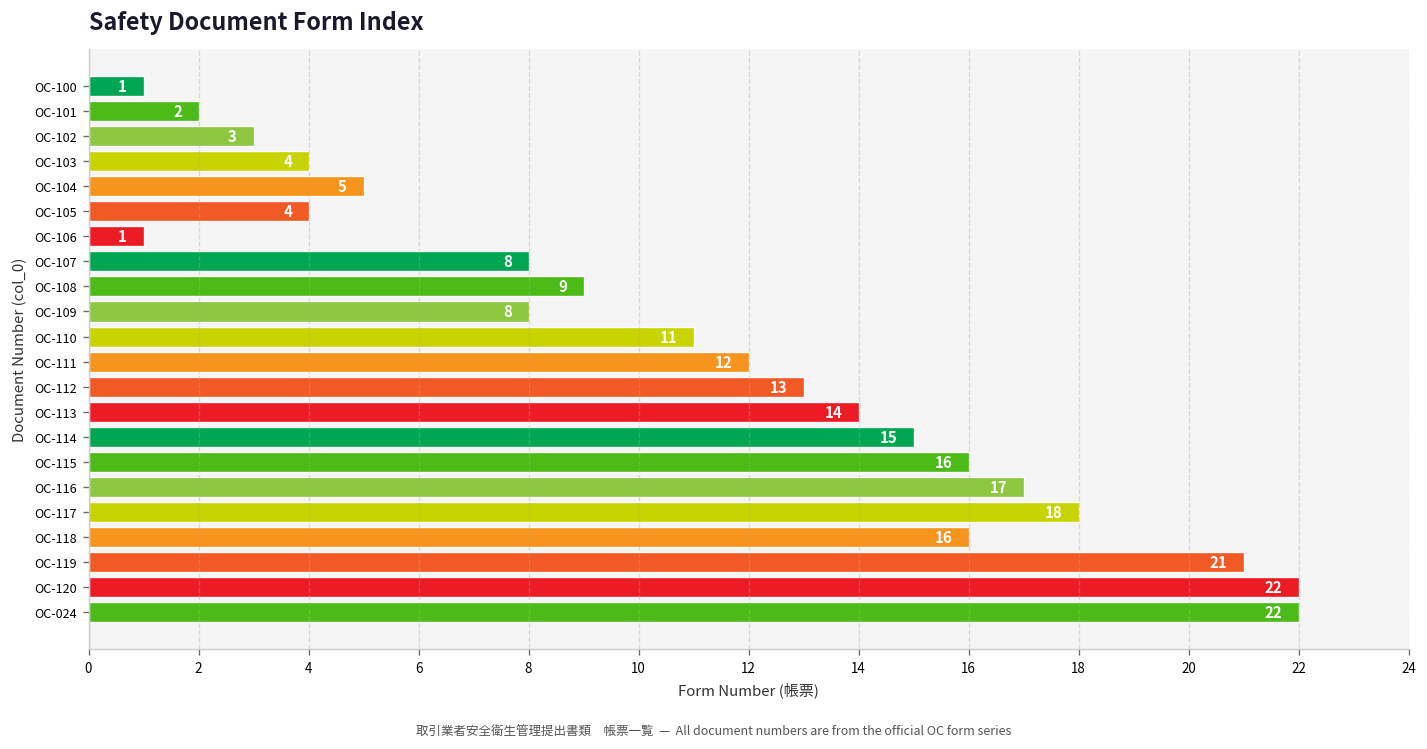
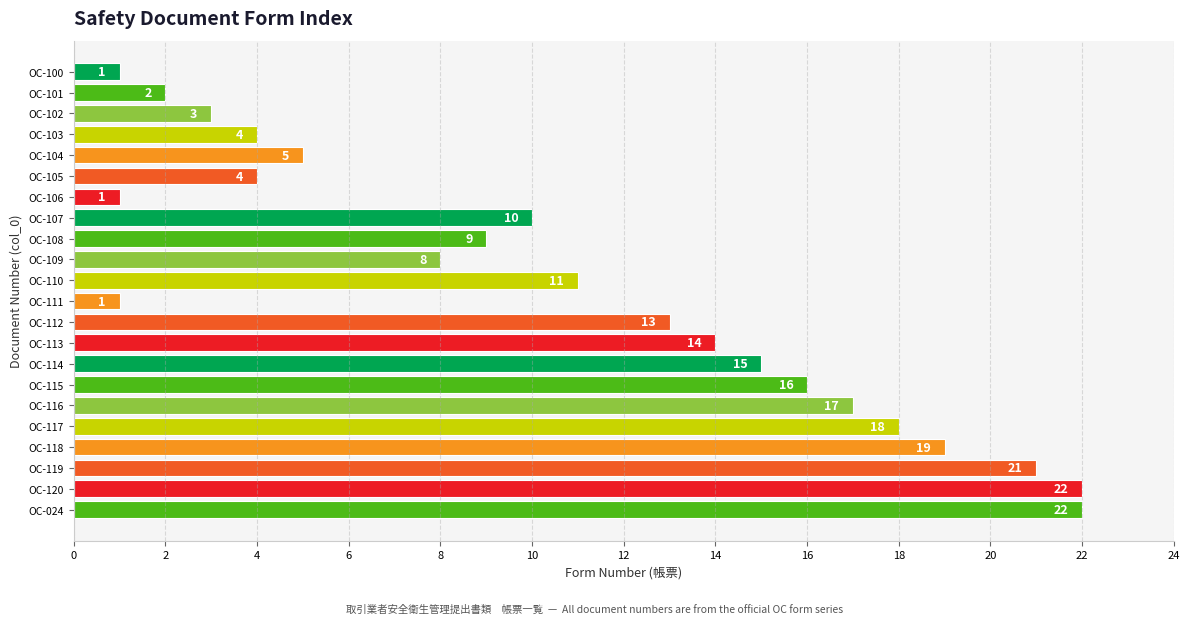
  {
    "OC-100": 1,
    "OC-101": 2,
    "OC-102": 3,
    "OC-103": 4,
    "OC-104": 5,
    "OC-105": 4,
    "OC-106": 1,
-   "OC-107": 8,
+   "OC-107": 10,
    "OC-108": 9,
    "OC-109": 8,
    "OC-110": 11,
-   "OC-111": 12,
+   "OC-111": 1,
    "OC-112": 13,
    "OC-113": 14,
    "OC-114": 15,
    "OC-115": 16,
    "OC-116": 17,
    "OC-117": 18,
-   "OC-118": 16,
+   "OC-118": 19,
    "OC-119": 21,
    "OC-120": 22,
    "OC-024": 22
  }
